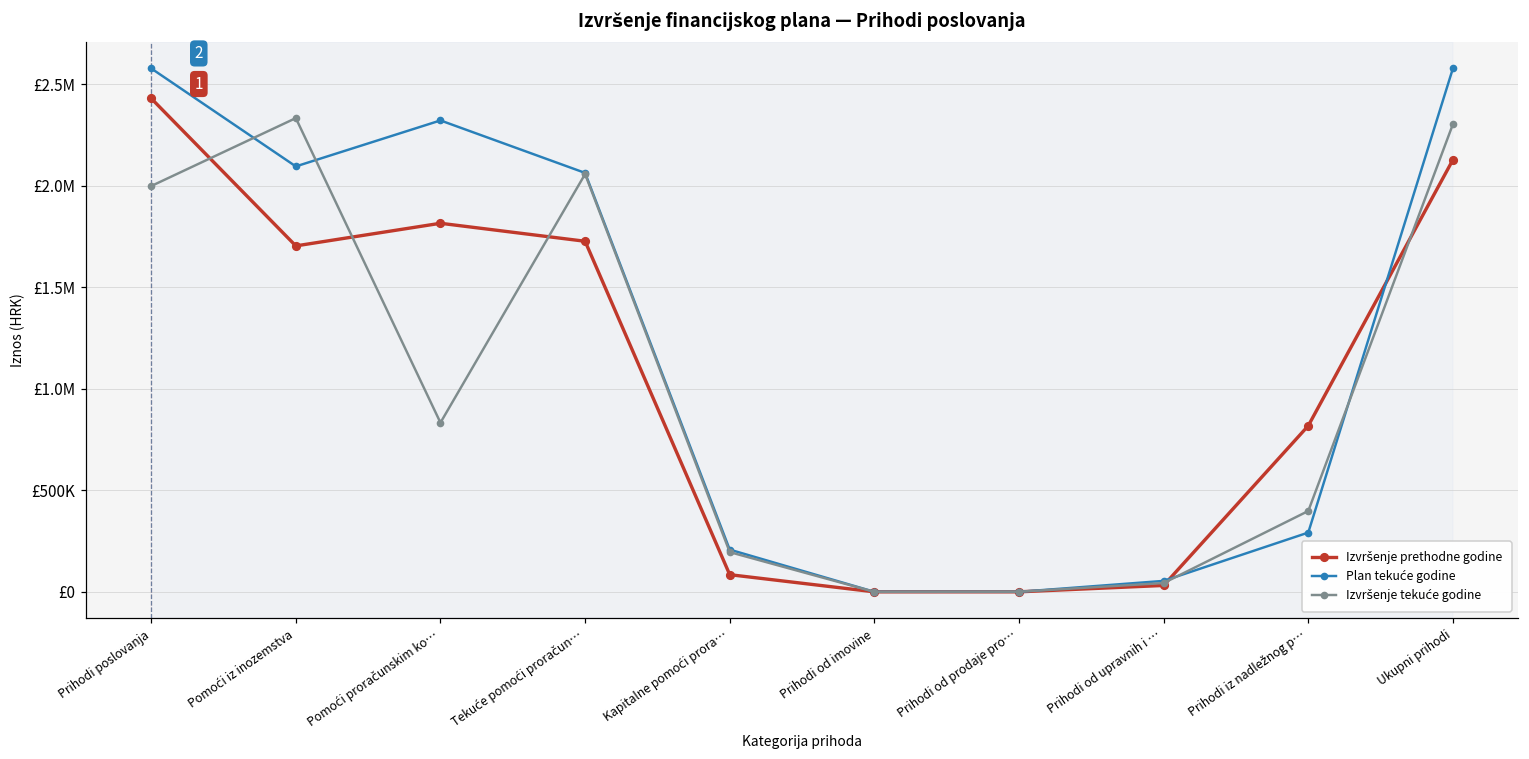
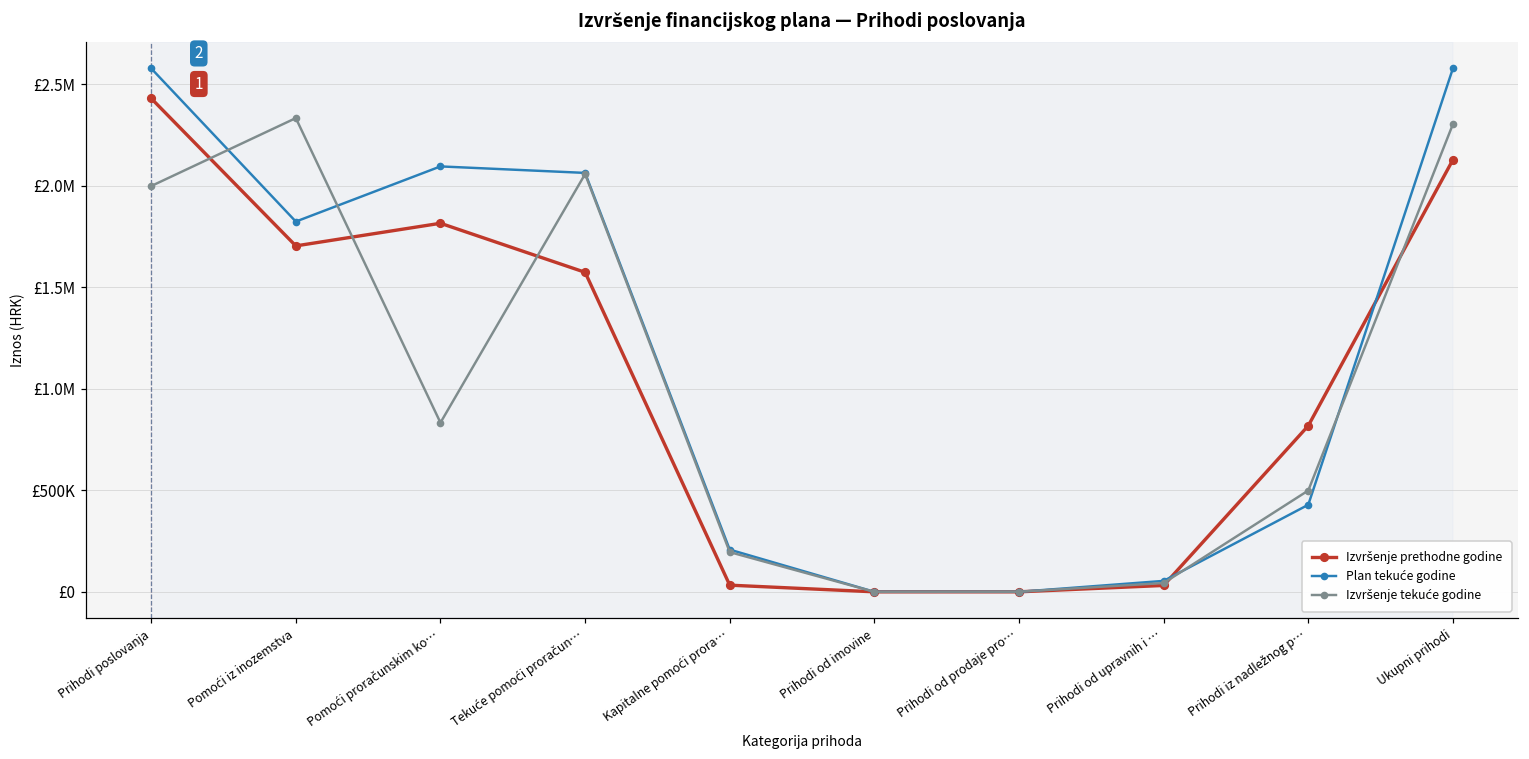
  {
    "Izvršenje prethodne godine": {
      "Prihodi poslovanja": "£2430000",
      "Pomoći iz inozemstva": "£1700000",
      "Pomoći proračunskim ko…": "£1820000",
-     "Tekuće pomoći proračun…": "£1730000",
-     "Kapitalne pomoći prora…": "£80000",
+     "Tekuće pomoći proračun…": "£1570000",
+     "Kapitalne pomoći prora…": "£30000",
      "Prihodi iz nadležnog p…": "£820000",
      "Ukupni prihodi": "£2130000"
    },
    "Plan tekuće godine": {
      "Prihodi poslovanja": "£2580000",
-     "Pomoći iz inozemstva": "£2100000",
-     "Pomoći proračunskim ko…": "£2320000",
-     "Prihodi iz nadležnog p…": "£290000",
+     "Pomoći iz inozemstva": "£1820000",
+     "Pomoći proračunskim ko…": "£2100000",
+     "Prihodi iz nadležnog p…": "£430000",
      "Ukupni prihodi": "£2580000"
    },
    "Izvršenje tekuće godine": {
      "Prihodi poslovanja": "£2000000",
      "Pomoći iz inozemstva": "£2330000",
      "Pomoći proračunskim ko…": "£830000",
-     "Prihodi iz nadležnog p…": "£400000",
+     "Prihodi iz nadležnog p…": "£500000",
      "Ukupni prihodi": "£2300000"
    }
  }
